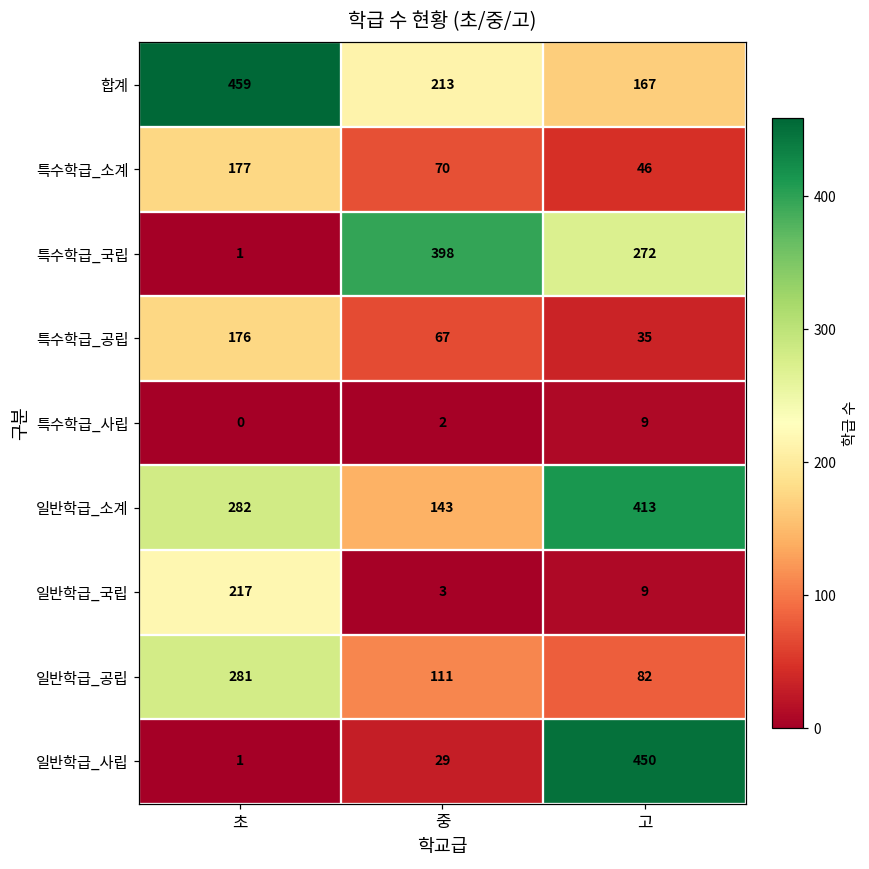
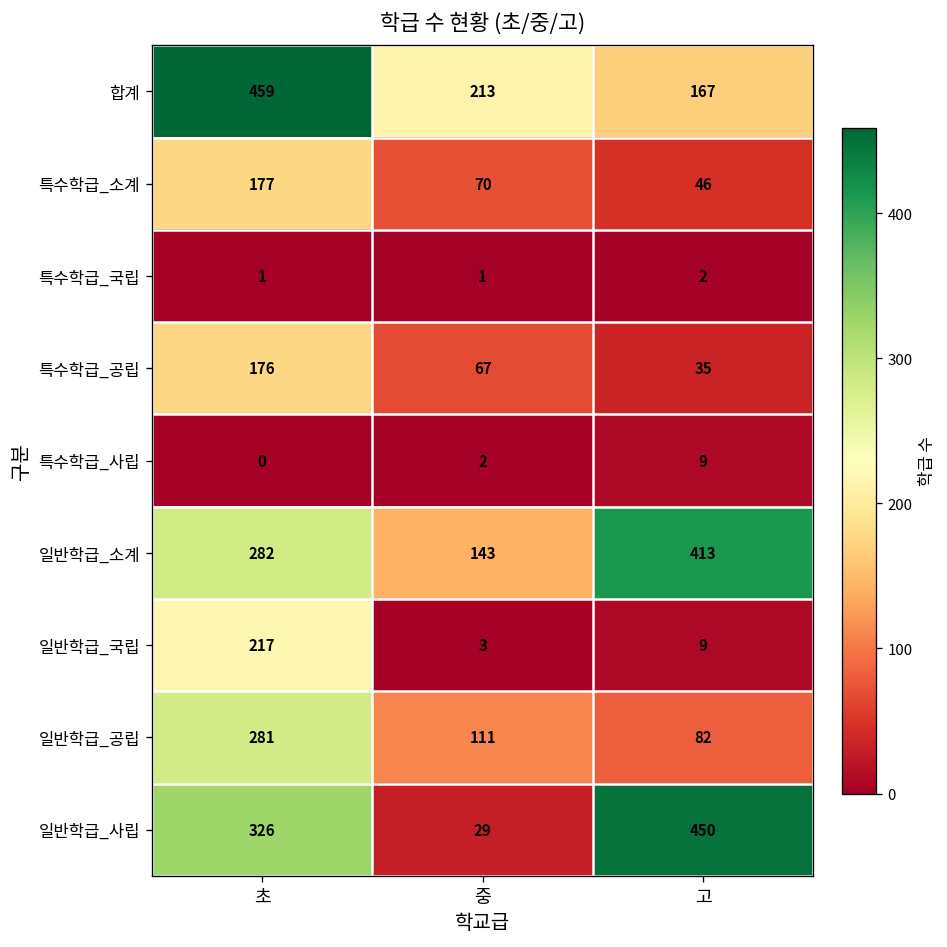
  {
    "합계": {
      "초": 459,
      "중": 213,
      "고": 167
    },
    "특수학급_소계": {
      "초": 177,
      "중": 70,
      "고": 46
    },
    "특수학급_국립": {
      "초": 1,
-     "중": 398,
-     "고": 272
+     "중": 1,
+     "고": 2
    },
    "특수학급_공립": {
      "초": 176,
      "중": 67,
      "고": 35
    },
    "특수학급_사립": {
      "초": 0,
      "중": 2,
      "고": 9
    },
    "일반학급_소계": {
      "초": 282,
      "중": 143,
      "고": 413
    },
    "일반학급_국립": {
      "초": 217,
      "중": 3,
      "고": 9
    },
    "일반학급_공립": {
      "초": 281,
      "중": 111,
      "고": 82
    },
    "일반학급_사립": {
-     "초": 1,
+     "초": 326,
      "중": 29,
      "고": 450
    }
  }
